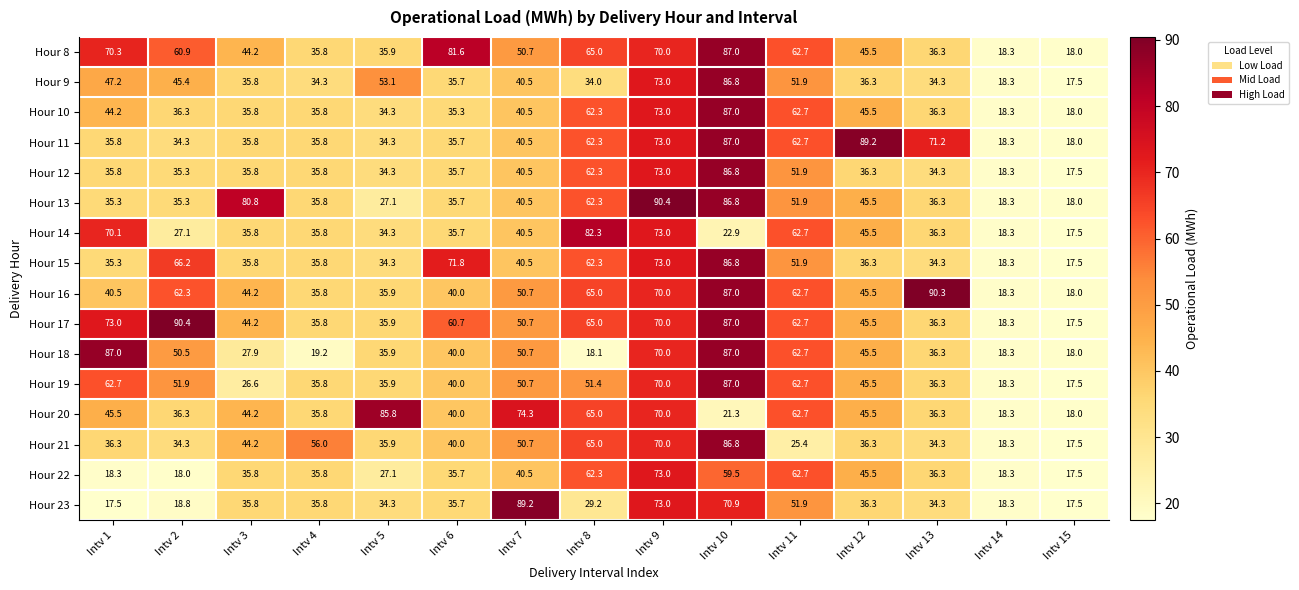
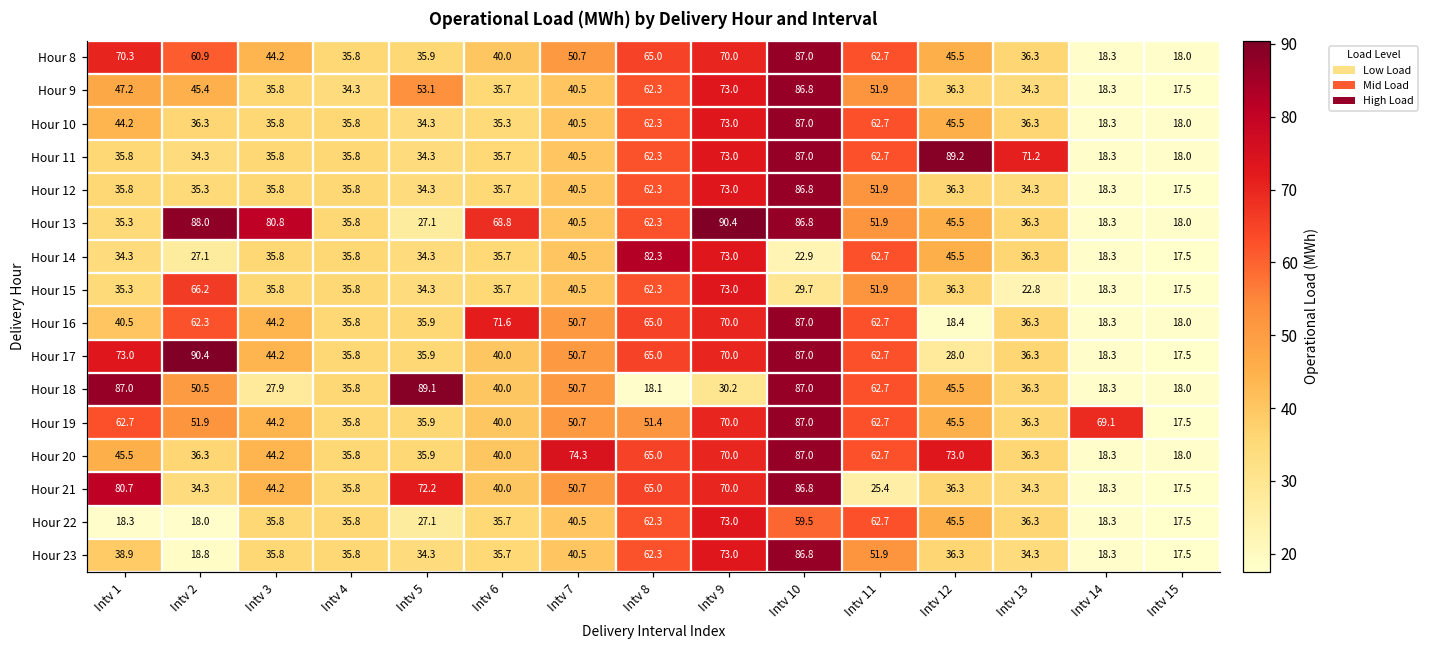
  {
    "Hour 8": {
      "Intv 1": 70.3,
      "Intv 2": 60.9,
      "Intv 3": 44.2,
      "Intv 4": 35.8,
      "Intv 5": 35.9,
-     "Intv 6": 81.6,
+     "Intv 6": 40.0,
      "Intv 7": 50.7,
      "Intv 8": 65.0,
      "Intv 9": 70.0,
      "Intv 10": 87.0,
      "Intv 11": 62.7,
      "Intv 12": 45.5,
      "Intv 13": 36.3,
      "Intv 14": 18.3,
      "Intv 15": 18.0
    },
    "Hour 9": {
      "Intv 1": 47.2,
      "Intv 2": 45.4,
      "Intv 3": 35.8,
      "Intv 4": 34.3,
      "Intv 5": 53.1,
      "Intv 6": 35.7,
      "Intv 7": 40.5,
-     "Intv 8": 34.0,
+     "Intv 8": 62.3,
      "Intv 9": 73.0,
      "Intv 10": 86.8,
      "Intv 11": 51.9,
      "Intv 12": 36.3,
      "Intv 13": 34.3,
      "Intv 14": 18.3,
      "Intv 15": 17.5
    },
    "Hour 13": {
      "Intv 1": 35.3,
-     "Intv 2": 35.3,
+     "Intv 2": 88.0,
      "Intv 3": 80.8,
      "Intv 4": 35.8,
      "Intv 5": 27.1,
-     "Intv 6": 35.7,
+     "Intv 6": 68.8,
      "Intv 7": 40.5,
      "Intv 8": 62.3,
      "Intv 9": 90.4,
      "Intv 10": 86.8,
      "Intv 11": 51.9,
      "Intv 12": 45.5,
      "Intv 13": 36.3,
      "Intv 14": 18.3,
      "Intv 15": 18.0
    },
    "Hour 14": {
-     "Intv 1": 70.1,
+     "Intv 1": 34.3,
      "Intv 2": 27.1,
      "Intv 3": 35.8,
      "Intv 4": 35.8,
      "Intv 5": 34.3,
      "Intv 6": 35.7,
      "Intv 7": 40.5,
      "Intv 8": 82.3,
      "Intv 9": 73.0,
      "Intv 10": 22.9,
      "Intv 11": 62.7,
      "Intv 12": 45.5,
      "Intv 13": 36.3,
      "Intv 14": 18.3,
      "Intv 15": 17.5
    },
    "Hour 15": {
      "Intv 1": 35.3,
      "Intv 2": 66.2,
      "Intv 3": 35.8,
      "Intv 4": 35.8,
      "Intv 5": 34.3,
-     "Intv 6": 71.8,
+     "Intv 6": 35.7,
      "Intv 7": 40.5,
      "Intv 8": 62.3,
      "Intv 9": 73.0,
-     "Intv 10": 86.8,
+     "Intv 10": 29.7,
      "Intv 11": 51.9,
      "Intv 12": 36.3,
-     "Intv 13": 34.3,
+     "Intv 13": 22.8,
      "Intv 14": 18.3,
      "Intv 15": 17.5
    },
    "Hour 16": {
      "Intv 1": 40.5,
      "Intv 2": 62.3,
      "Intv 3": 44.2,
      "Intv 4": 35.8,
      "Intv 5": 35.9,
-     "Intv 6": 40.0,
+     "Intv 6": 71.6,
      "Intv 7": 50.7,
      "Intv 8": 65.0,
      "Intv 9": 70.0,
      "Intv 10": 87.0,
      "Intv 11": 62.7,
-     "Intv 12": 45.5,
-     "Intv 13": 90.3,
+     "Intv 12": 18.4,
+     "Intv 13": 36.3,
      "Intv 14": 18.3,
      "Intv 15": 18.0
    },
    "Hour 17": {
      "Intv 1": 73.0,
      "Intv 2": 90.4,
      "Intv 3": 44.2,
      "Intv 4": 35.8,
      "Intv 5": 35.9,
-     "Intv 6": 60.7,
+     "Intv 6": 40.0,
      "Intv 7": 50.7,
      "Intv 8": 65.0,
      "Intv 9": 70.0,
      "Intv 10": 87.0,
      "Intv 11": 62.7,
-     "Intv 12": 45.5,
+     "Intv 12": 28.0,
      "Intv 13": 36.3,
      "Intv 14": 18.3,
      "Intv 15": 17.5
    },
    "Hour 18": {
      "Intv 1": 87.0,
      "Intv 2": 50.5,
      "Intv 3": 27.9,
-     "Intv 4": 19.2,
-     "Intv 5": 35.9,
+     "Intv 4": 35.8,
+     "Intv 5": 89.1,
      "Intv 6": 40.0,
      "Intv 7": 50.7,
      "Intv 8": 18.1,
-     "Intv 9": 70.0,
+     "Intv 9": 30.2,
      "Intv 10": 87.0,
      "Intv 11": 62.7,
      "Intv 12": 45.5,
      "Intv 13": 36.3,
      "Intv 14": 18.3,
      "Intv 15": 18.0
    },
    "Hour 19": {
      "Intv 1": 62.7,
      "Intv 2": 51.9,
-     "Intv 3": 26.6,
+     "Intv 3": 44.2,
      "Intv 4": 35.8,
      "Intv 5": 35.9,
      "Intv 6": 40.0,
      "Intv 7": 50.7,
      "Intv 8": 51.4,
      "Intv 9": 70.0,
      "Intv 10": 87.0,
      "Intv 11": 62.7,
      "Intv 12": 45.5,
      "Intv 13": 36.3,
-     "Intv 14": 18.3,
+     "Intv 14": 69.1,
      "Intv 15": 17.5
    },
    "Hour 20": {
      "Intv 1": 45.5,
      "Intv 2": 36.3,
      "Intv 3": 44.2,
      "Intv 4": 35.8,
-     "Intv 5": 85.8,
+     "Intv 5": 35.9,
      "Intv 6": 40.0,
      "Intv 7": 74.3,
      "Intv 8": 65.0,
      "Intv 9": 70.0,
-     "Intv 10": 21.3,
+     "Intv 10": 87.0,
      "Intv 11": 62.7,
-     "Intv 12": 45.5,
+     "Intv 12": 73.0,
      "Intv 13": 36.3,
      "Intv 14": 18.3,
      "Intv 15": 18.0
    },
    "Hour 21": {
-     "Intv 1": 36.3,
+     "Intv 1": 80.7,
      "Intv 2": 34.3,
      "Intv 3": 44.2,
-     "Intv 4": 56.0,
-     "Intv 5": 35.9,
+     "Intv 4": 35.8,
+     "Intv 5": 72.2,
      "Intv 6": 40.0,
      "Intv 7": 50.7,
      "Intv 8": 65.0,
      "Intv 9": 70.0,
      "Intv 10": 86.8,
      "Intv 11": 25.4,
      "Intv 12": 36.3,
      "Intv 13": 34.3,
      "Intv 14": 18.3,
      "Intv 15": 17.5
    },
    "Hour 23": {
-     "Intv 1": 17.5,
+     "Intv 1": 38.9,
      "Intv 2": 18.8,
      "Intv 3": 35.8,
      "Intv 4": 35.8,
      "Intv 5": 34.3,
      "Intv 6": 35.7,
-     "Intv 7": 89.2,
-     "Intv 8": 29.2,
+     "Intv 7": 40.5,
+     "Intv 8": 62.3,
      "Intv 9": 73.0,
-     "Intv 10": 70.9,
+     "Intv 10": 86.8,
      "Intv 11": 51.9,
      "Intv 12": 36.3,
      "Intv 13": 34.3,
      "Intv 14": 18.3,
      "Intv 15": 17.5
    }
  }
